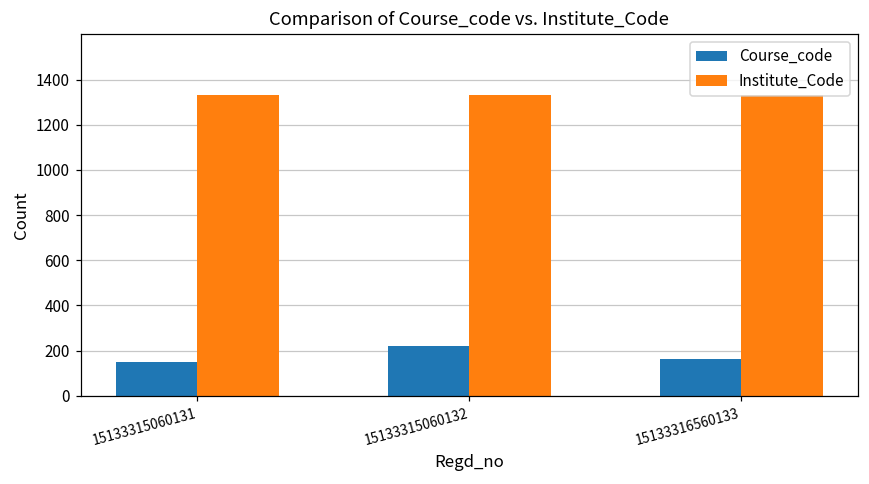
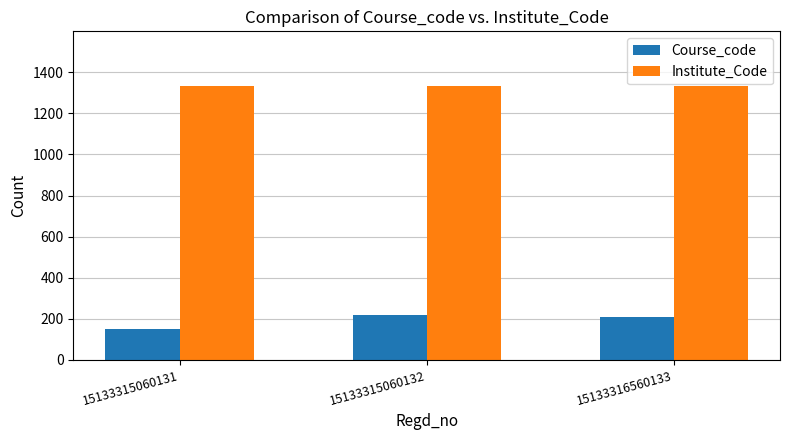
  {
    "Course_code": {
      "15133315060131": 150,
      "15133315060132": 220,
-     "15133316560133": 170
+     "15133316560133": 210
    },
    "Institute_Code": {
      "15133315060131": 1330,
      "15133315060132": 1330,
      "15133316560133": 1330
    }
  }
